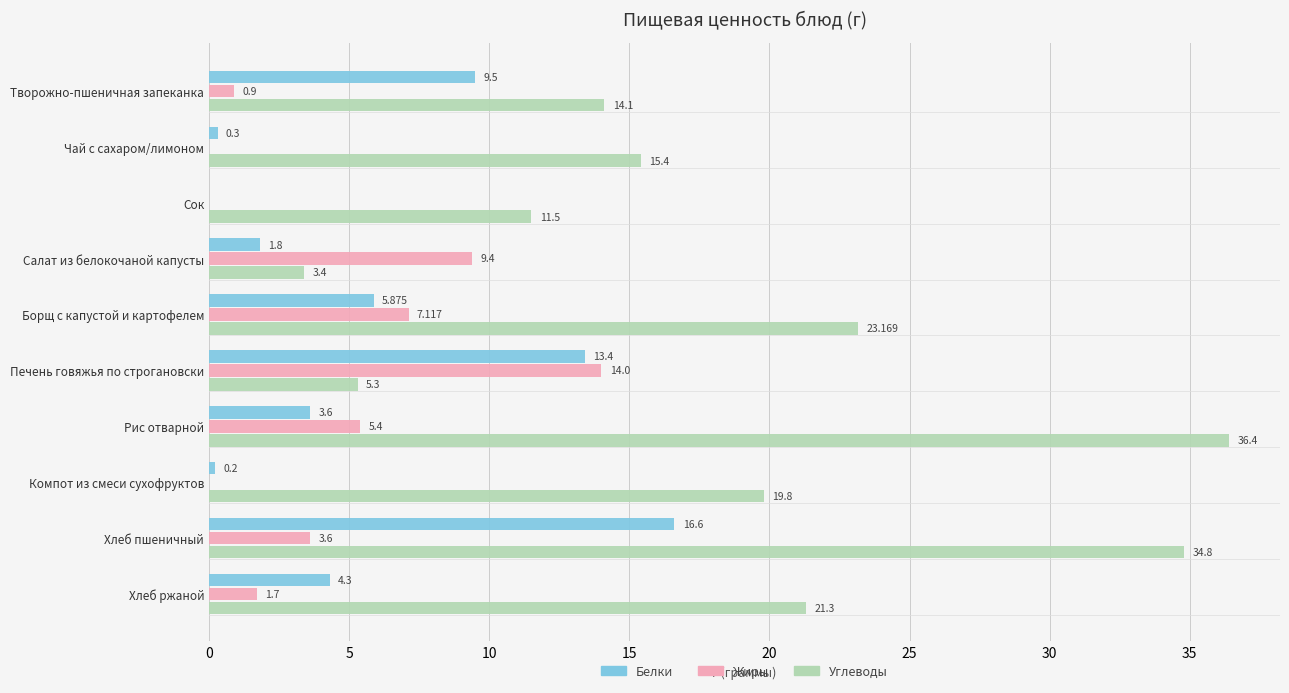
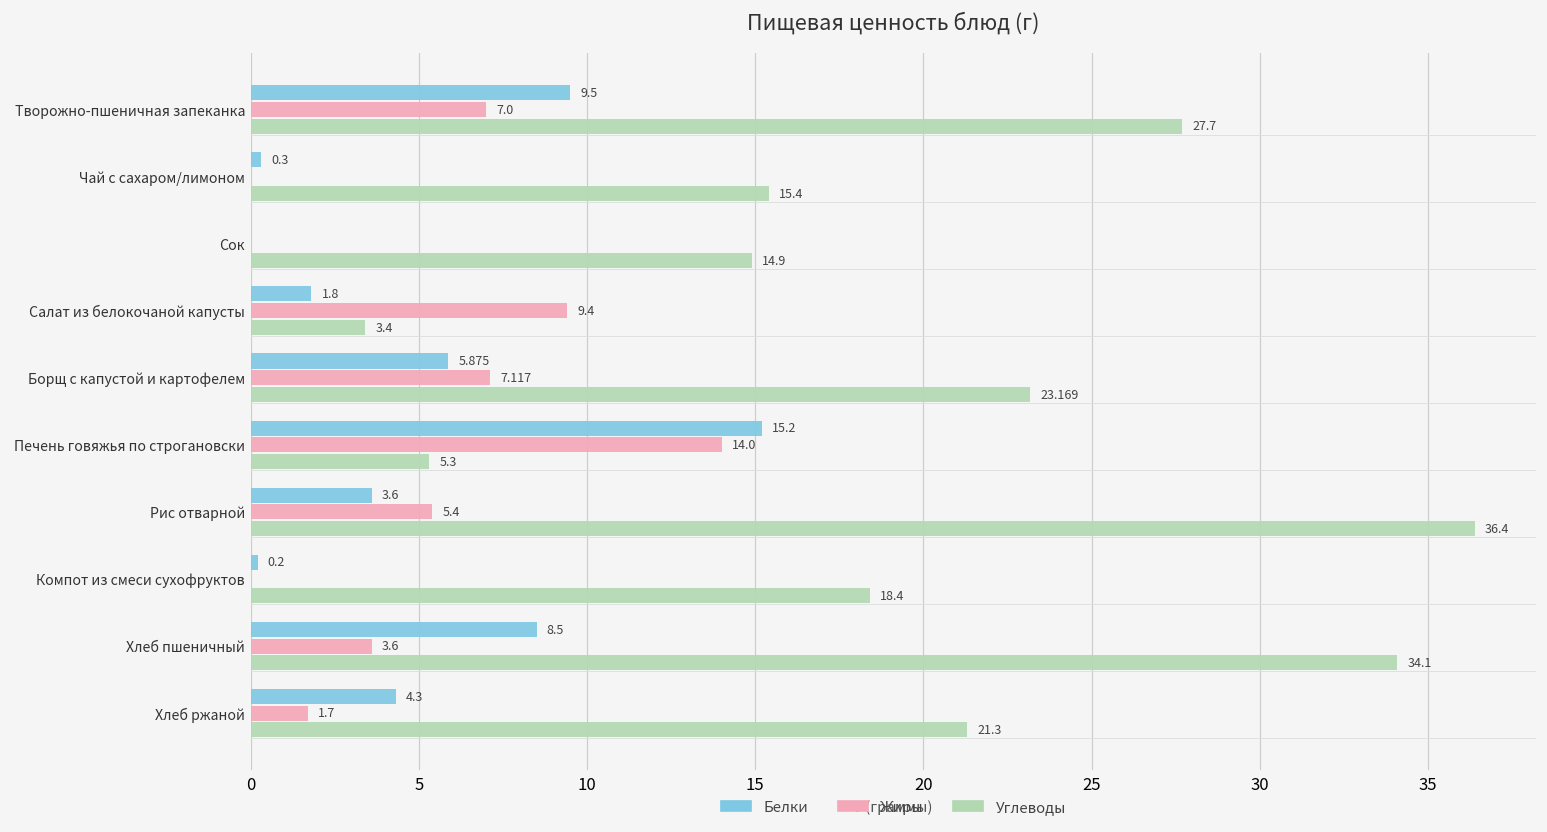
  {
    "Белки": {
      "Творожно-пшеничная запеканка": 9.5,
      "Чай с сахаром/лимоном": 0.3,
      "Салат из белокочаной капусты": 1.8,
      "Борщ с капустой и картофелем": 5.875,
-     "Печень говяжья по строгановски": 13.4,
+     "Печень говяжья по строгановски": 15.2,
      "Рис отварной": 3.6,
      "Компот из смеси сухофруктов": 0.2,
-     "Хлеб пшеничный": 16.6,
+     "Хлеб пшеничный": 8.5,
      "Хлеб ржаной": 4.3
    },
    "Жиры": {
-     "Творожно-пшеничная запеканка": 0.9,
+     "Творожно-пшеничная запеканка": 7.0,
      "Салат из белокочаной капусты": 9.4,
      "Борщ с капустой и картофелем": 7.117,
      "Печень говяжья по строгановски": 14.0,
      "Рис отварной": 5.4,
      "Хлеб пшеничный": 3.6,
      "Хлеб ржаной": 1.7
    },
    "Углеводы": {
-     "Творожно-пшеничная запеканка": 14.1,
+     "Творожно-пшеничная запеканка": 27.7,
      "Чай с сахаром/лимоном": 15.4,
-     "Сок": 11.5,
+     "Сок": 14.9,
      "Салат из белокочаной капусты": 3.4,
      "Борщ с капустой и картофелем": 23.169,
      "Печень говяжья по строгановски": 5.3,
      "Рис отварной": 36.4,
-     "Компот из смеси сухофруктов": 19.8,
-     "Хлеб пшеничный": 34.8,
+     "Компот из смеси сухофруктов": 18.4,
+     "Хлеб пшеничный": 34.1,
      "Хлеб ржаной": 21.3
    }
  }
